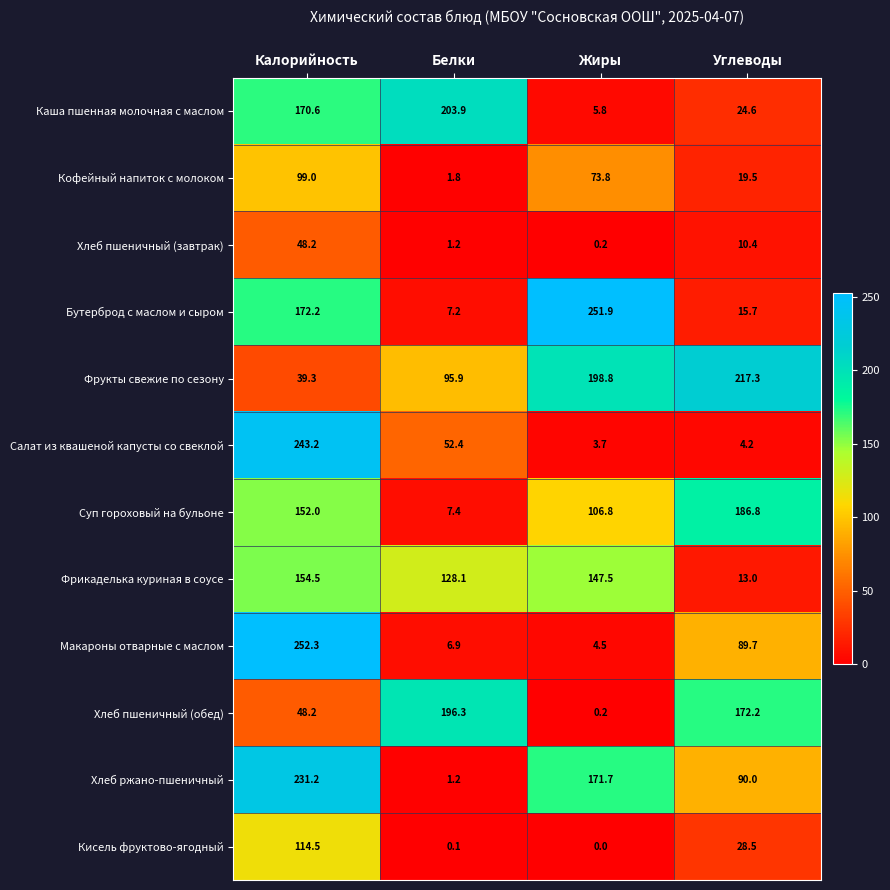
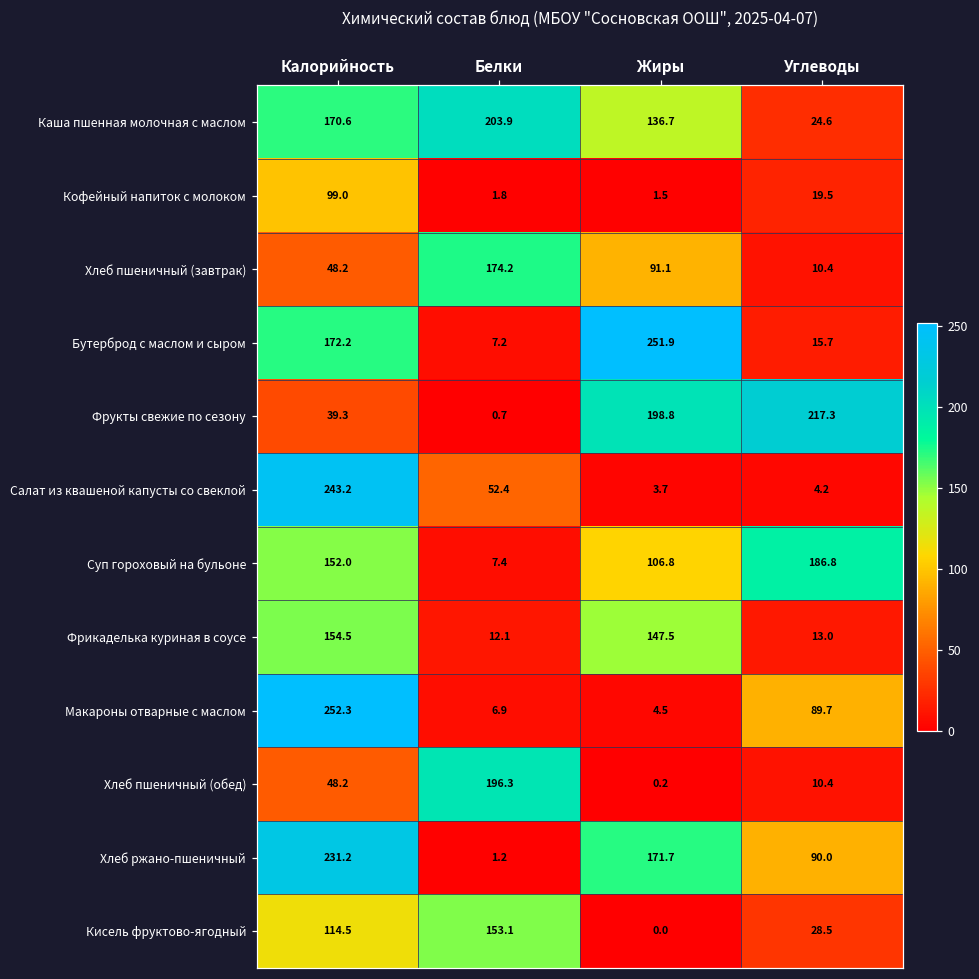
  {
    "Каша пшенная молочная с маслом": {
      "Калорийность": 170.6,
      "Белки": 203.9,
-     "Жиры": 5.8,
+     "Жиры": 136.7,
      "Углеводы": 24.6
    },
    "Кофейный напиток с молоком": {
      "Калорийность": 99.0,
      "Белки": 1.8,
-     "Жиры": 73.8,
+     "Жиры": 1.5,
      "Углеводы": 19.5
    },
    "Хлеб пшеничный (завтрак)": {
      "Калорийность": 48.2,
-     "Белки": 1.2,
-     "Жиры": 0.2,
+     "Белки": 174.2,
+     "Жиры": 91.1,
      "Углеводы": 10.4
    },
    "Бутерброд с маслом и сыром": {
      "Калорийность": 172.2,
      "Белки": 7.2,
      "Жиры": 251.9,
      "Углеводы": 15.7
    },
    "Фрукты свежие по сезону": {
      "Калорийность": 39.3,
-     "Белки": 95.9,
+     "Белки": 0.7,
      "Жиры": 198.8,
      "Углеводы": 217.3
    },
    "Салат из квашеной капусты со свеклой": {
      "Калорийность": 243.2,
      "Белки": 52.4,
      "Жиры": 3.7,
      "Углеводы": 4.2
    },
    "Суп гороховый на бульоне": {
      "Калорийность": 152.0,
      "Белки": 7.4,
      "Жиры": 106.8,
      "Углеводы": 186.8
    },
    "Фрикаделька куриная в соусе": {
      "Калорийность": 154.5,
-     "Белки": 128.1,
+     "Белки": 12.1,
      "Жиры": 147.5,
      "Углеводы": 13.0
    },
    "Макароны отварные с маслом": {
      "Калорийность": 252.3,
      "Белки": 6.9,
      "Жиры": 4.5,
      "Углеводы": 89.7
    },
    "Хлеб пшеничный (обед)": {
      "Калорийность": 48.2,
      "Белки": 196.3,
      "Жиры": 0.2,
-     "Углеводы": 172.2
+     "Углеводы": 10.4
    },
    "Хлеб ржано-пшеничный": {
      "Калорийность": 231.2,
      "Белки": 1.2,
      "Жиры": 171.7,
      "Углеводы": 90.0
    },
    "Кисель фруктово-ягодный": {
      "Калорийность": 114.5,
-     "Белки": 0.1,
+     "Белки": 153.1,
      "Жиры": 0.0,
      "Углеводы": 28.5
    }
  }
